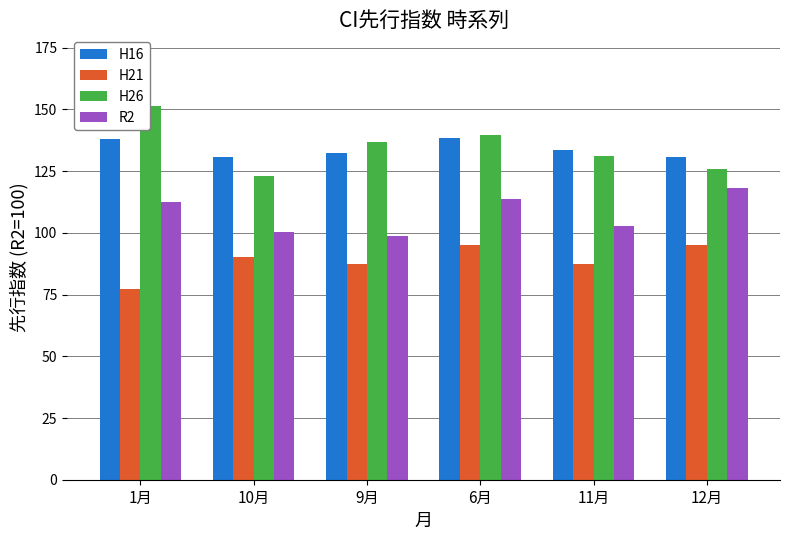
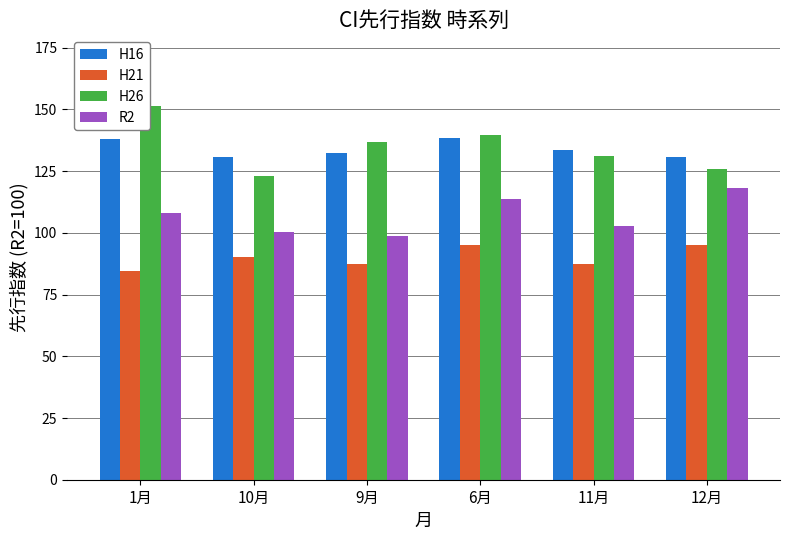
  {
    "H16": {
      "1月": 138,
      "10月": 131,
      "9月": 132,
      "6月": 138,
      "11月": 133,
      "12月": 131
    },
    "H21": {
-     "1月": 77,
+     "1月": 85,
      "10月": 90,
      "9月": 87,
      "6月": 95,
      "11月": 87,
      "12月": 95
    },
    "H26": {
      "1月": 152,
      "10月": 123,
      "9月": 137,
      "6月": 140,
      "11月": 131,
      "12月": 126
    },
    "R2": {
-     "1月": 113,
+     "1月": 108,
      "10月": 100,
      "9月": 99,
      "6月": 114,
      "11月": 103,
      "12月": 118
    }
  }
